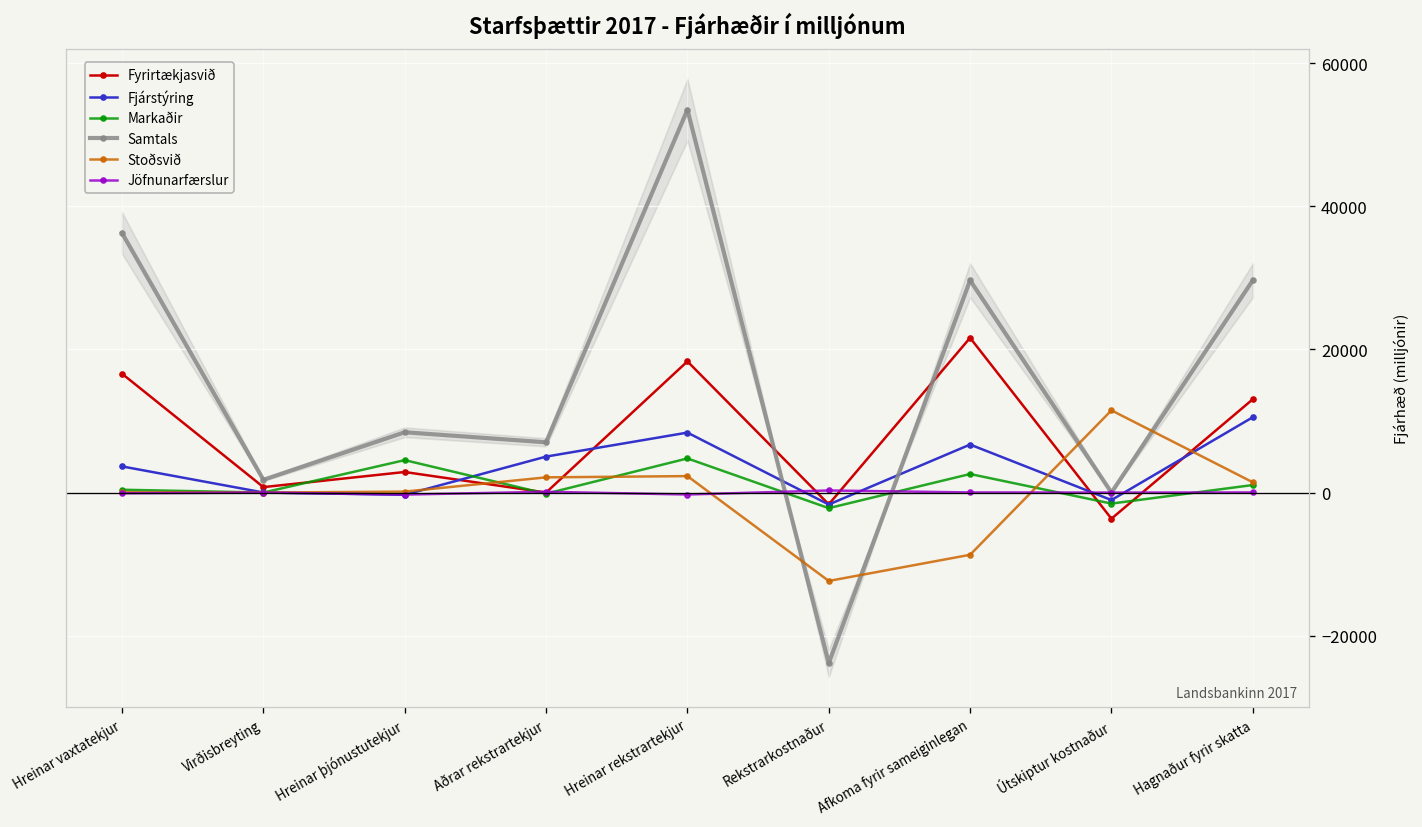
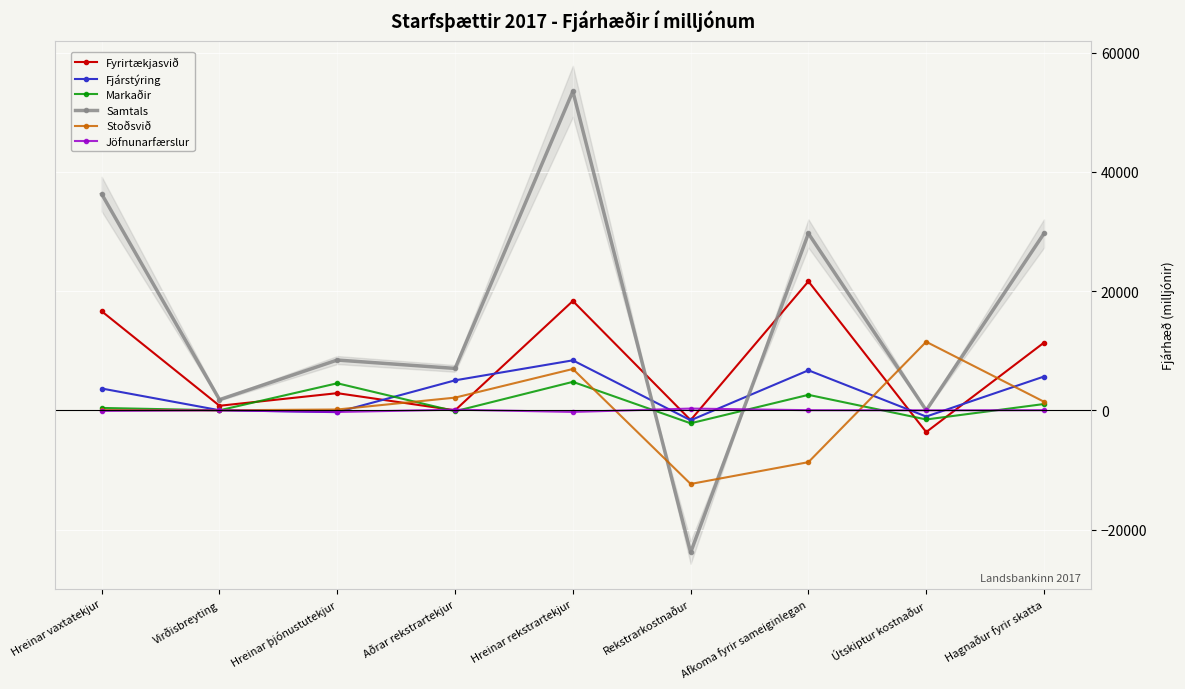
  {
    "Fyrirtækjasvið": {
      "Hreinar vaxtatekjur": 17000,
      "Virðisbreyting": 1000,
      "Hreinar þjónustutekjur": 3000,
      "Hreinar rekstrartekjur": 18000,
      "Afkoma fyrir sameiginlegan": 22000,
      "Útskiptur kostnaður": -4000,
-     "Hagnaður fyrir skatta": 13000
+     "Hagnaður fyrir skatta": 11000
    },
    "Fjárstýring": {
      "Hreinar vaxtatekjur": 4000,
      "Aðrar rekstrartekjur": 5000,
      "Hreinar rekstrartekjur": 8000,
      "Afkoma fyrir sameiginlegan": 7000,
      "Útskiptur kostnaður": -1000,
-     "Hagnaður fyrir skatta": 11000
+     "Hagnaður fyrir skatta": 6000
    },
    "Markaðir": {
      "Hreinar þjónustutekjur": 5000,
      "Hreinar rekstrartekjur": 5000,
      "Rekstrarkostnaður": -2000,
      "Afkoma fyrir sameiginlegan": 3000,
      "Útskiptur kostnaður": -2000
    },
    "Stoðsvið": {
      "Aðrar rekstrartekjur": 2000,
-     "Hreinar rekstrartekjur": 2000,
+     "Hreinar rekstrartekjur": 7000,
      "Rekstrarkostnaður": -12000,
      "Afkoma fyrir sameiginlegan": -9000,
      "Útskiptur kostnaður": 11000
    },
    "Jöfnunarfærslur": {
      "Hreinar rekstrartekjur": 0,
      "Rekstrarkostnaður": 0,
      "Afkoma fyrir sameiginlegan": 0,
      "Hagnaður fyrir skatta": 0
    }
  }
